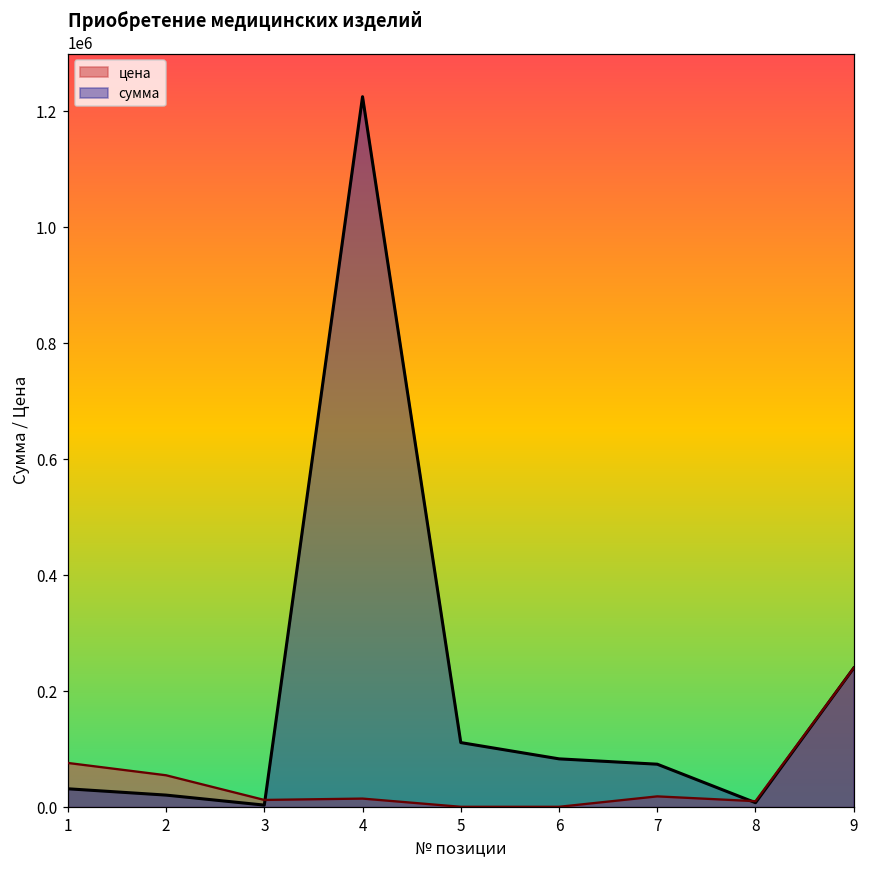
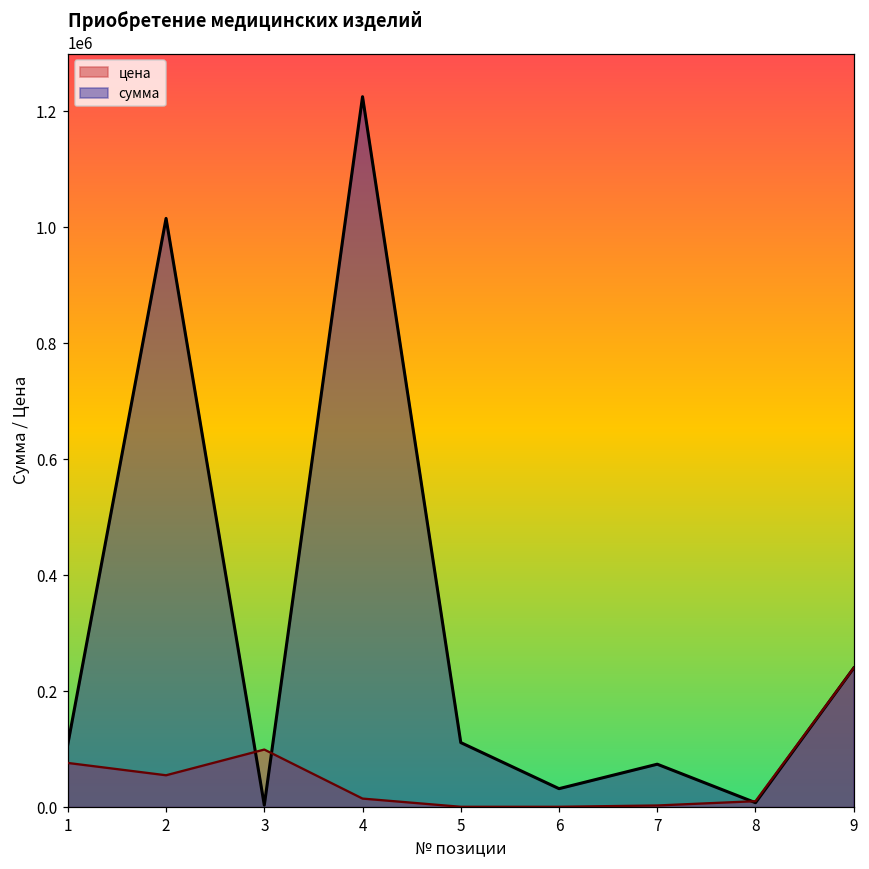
  {
    "сумма": {
-     "1": 30000,
-     "2": 20000,
+     "1": 110000,
+     "2": 1020000,
      "3": 0,
      "4": 1230000,
      "5": 110000,
-     "6": 80000,
+     "6": 30000,
      "7": 70000
    },
    "цена": {
      "1": 80000,
      "2": 50000,
-     "3": 10000,
+     "3": 100000,
      "4": 10000,
      "5": 0,
      "6": 0,
-     "7": 20000
+     "7": 0
    }
  }
